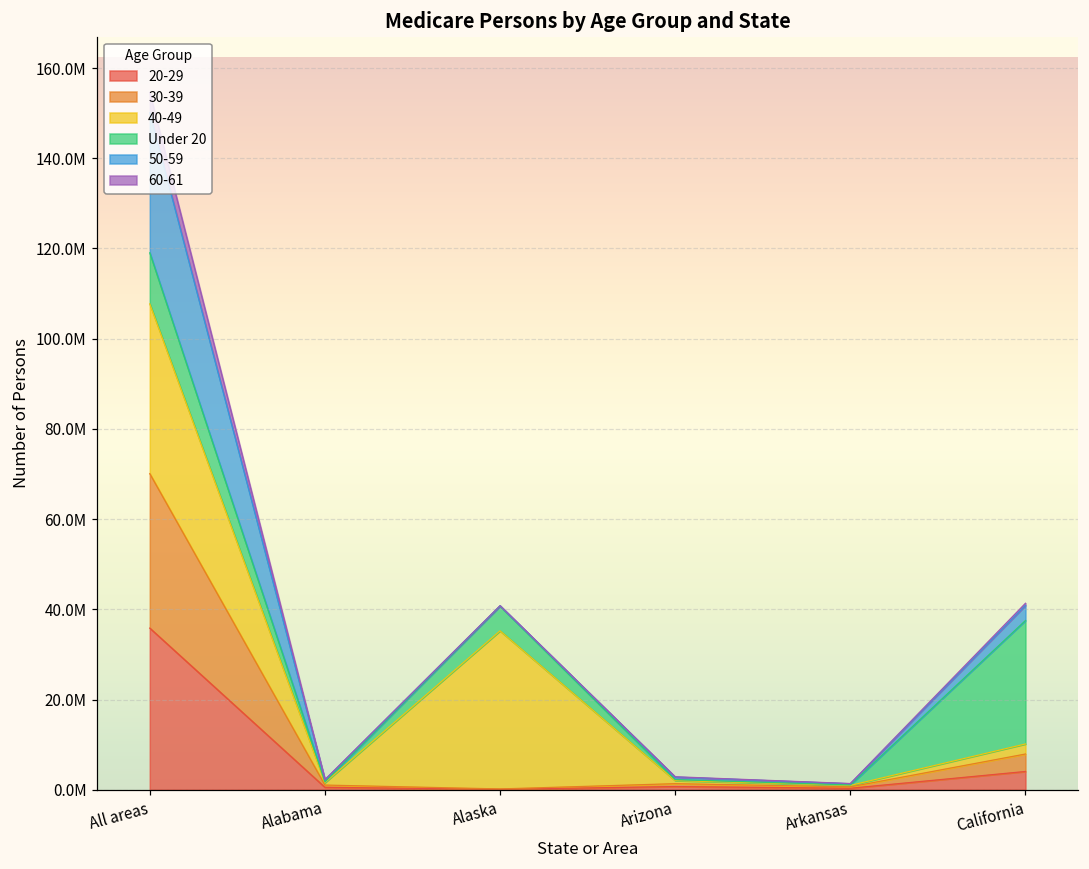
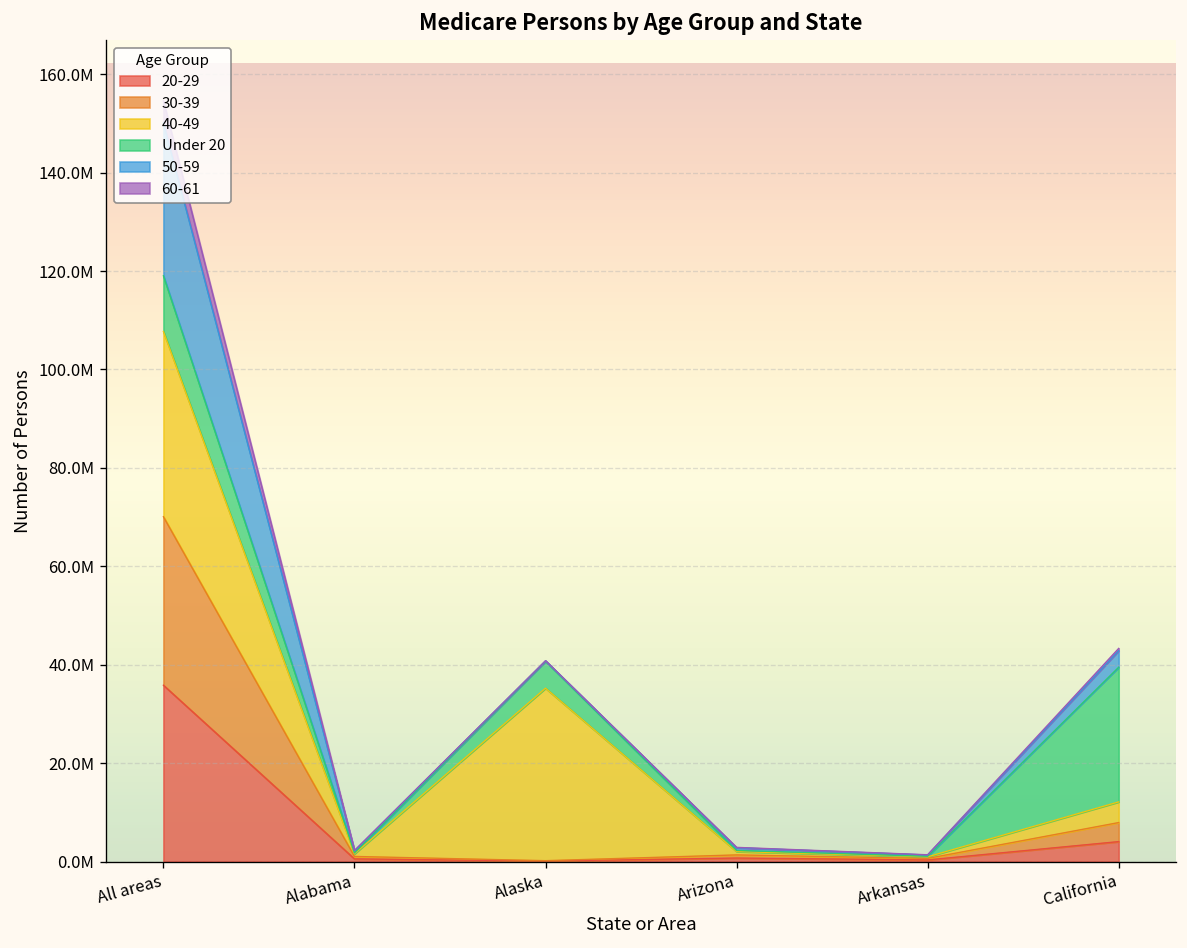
  {
    "40-49": {
      "All areas": 38000000,
      "Alaska": 35000000,
-     "California": 2000000
+     "California": 4000000
    },
    "Under 20": {
      "All areas": 11000000,
      "California": 27000000
    }
  }
